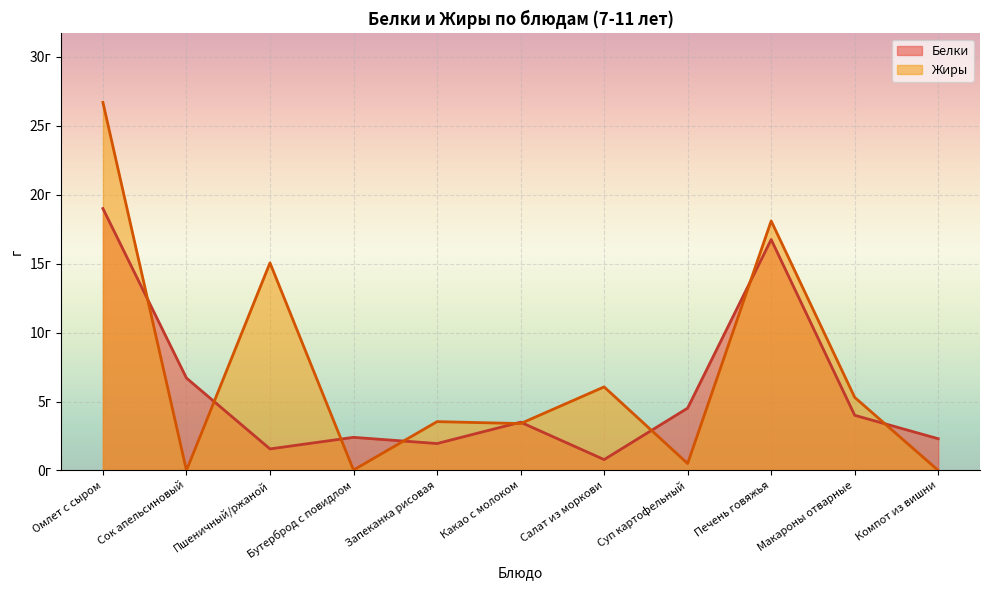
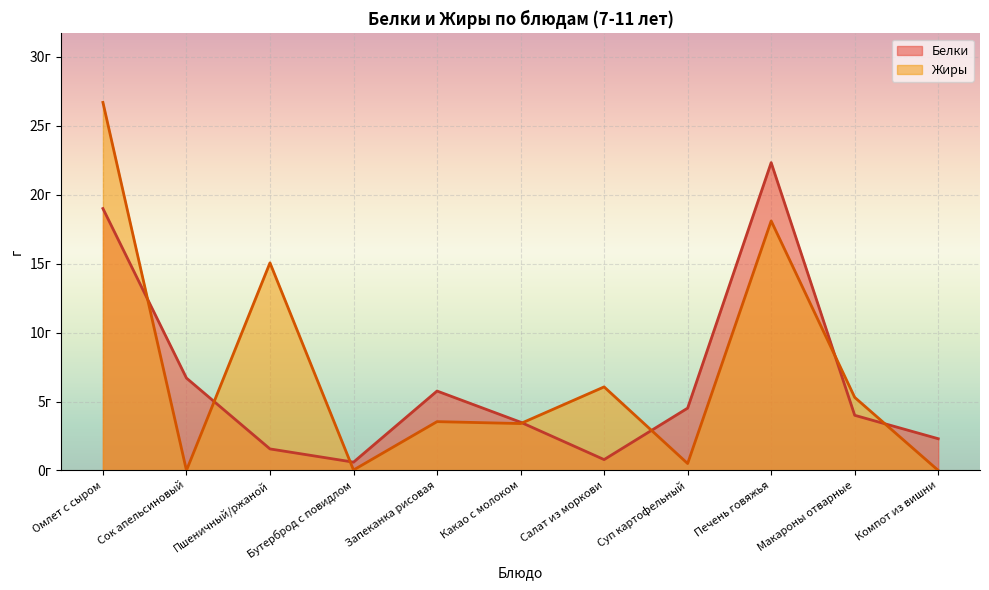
  {
    "Белки": {
      "Омлет с сыром": "19.0г",
      "Сок апельсиновый": "6.7г",
      "Пшеничный/ржаной": "1.6г",
-     "Бутерброд с повидлом": "2.4г",
-     "Запеканка рисовая": "2.0г",
+     "Бутерброд с повидлом": "0.6г",
+     "Запеканка рисовая": "5.8г",
      "Салат из моркови": "0.8г",
      "Суп картофельный": "4.5г",
-     "Печень говяжья": "16.8г",
+     "Печень говяжья": "22.3г",
      "Макароны отварные": "4.0г",
      "Компот из вишни": "2.3г"
    },
    "Жиры": {
      "Омлет с сыром": "26.7г",
      "Сок апельсиновый": "0.0г",
      "Пшеничный/ржаной": "15.1г",
      "Бутерброд с повидлом": "0.0г",
      "Запеканка рисовая": "3.5г",
      "Салат из моркови": "6.1г",
      "Суп картофельный": "0.5г",
      "Печень говяжья": "18.1г",
      "Макароны отварные": "5.3г",
      "Компот из вишни": "0.0г"
    }
  }
